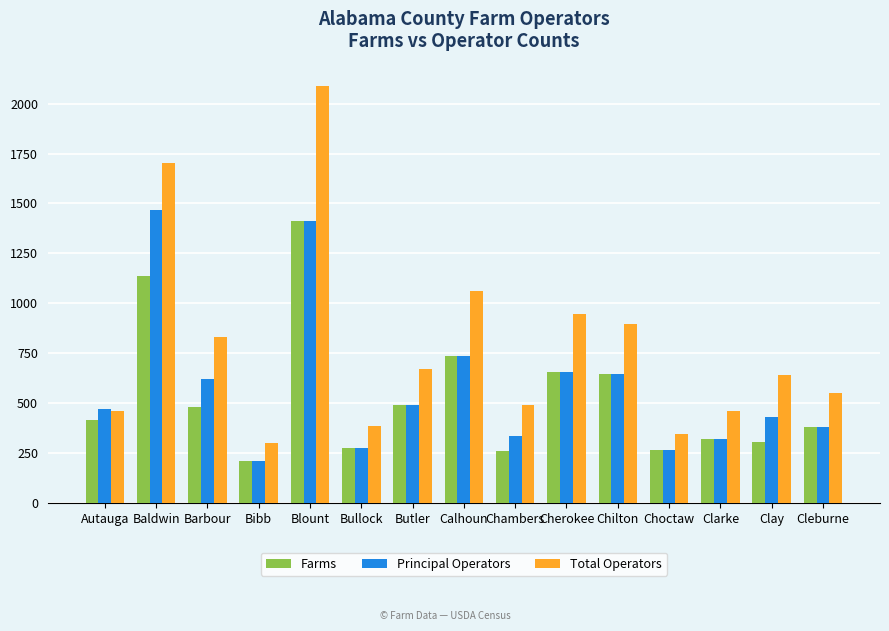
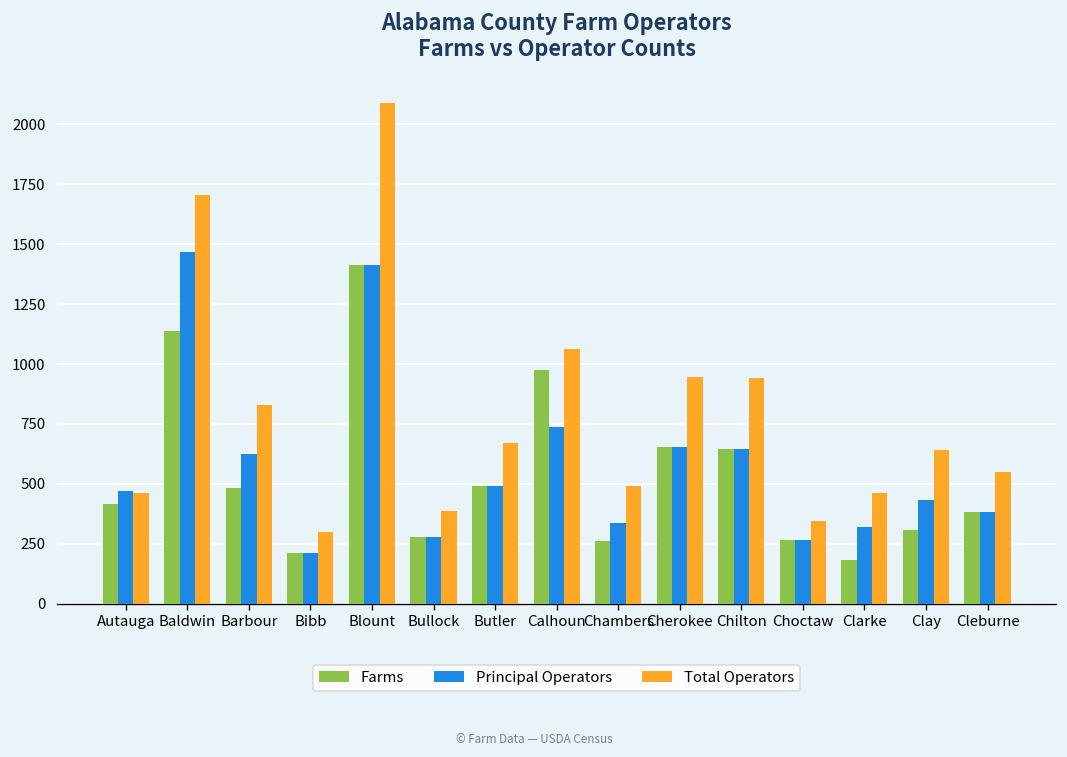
  {
    "Farms": {
      "Autauga": 420,
      "Baldwin": 1140,
      "Barbour": 480,
      "Bibb": 210,
      "Blount": 1410,
      "Bullock": 280,
      "Butler": 490,
-     "Calhoun": 740,
+     "Calhoun": 970,
      "Chambers": 260,
      "Cherokee": 650,
      "Chilton": 650,
      "Choctaw": 260,
-     "Clarke": 320,
+     "Clarke": 180,
      "Clay": 310,
      "Cleburne": 380
    },
    "Principal Operators": {
      "Autauga": 470,
      "Baldwin": 1470,
      "Barbour": 620,
      "Bibb": 210,
      "Blount": 1410,
      "Bullock": 280,
      "Butler": 490,
      "Calhoun": 740,
      "Chambers": 340,
      "Cherokee": 650,
      "Chilton": 650,
      "Choctaw": 260,
      "Clarke": 320,
      "Clay": 430,
      "Cleburne": 380
    },
    "Total Operators": {
      "Autauga": 460,
      "Baldwin": 1700,
      "Barbour": 830,
      "Bibb": 300,
      "Blount": 2090,
      "Bullock": 390,
      "Butler": 670,
      "Calhoun": 1060,
      "Chambers": 490,
      "Cherokee": 950,
-     "Chilton": 900,
+     "Chilton": 940,
      "Choctaw": 350,
      "Clarke": 460,
      "Clay": 640,
      "Cleburne": 550
    }
  }
